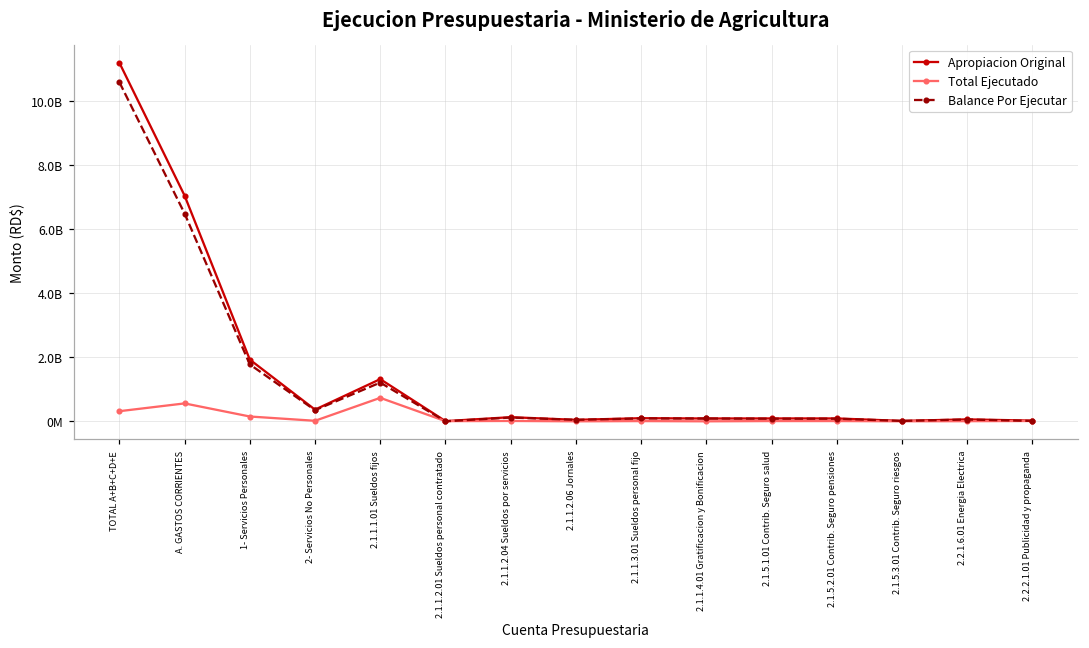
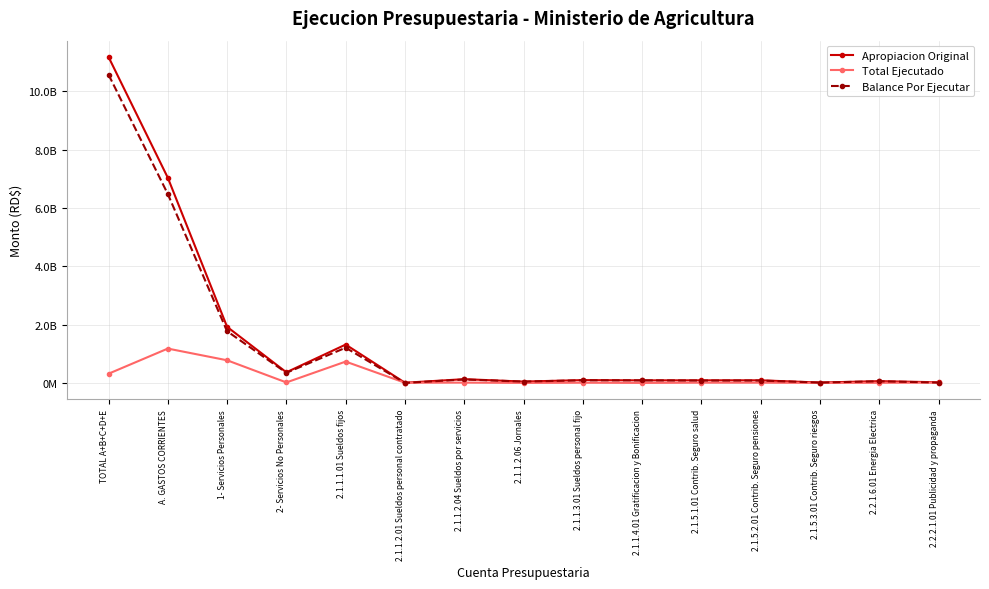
  {
    "Total Ejecutado": {
      "TOTAL A+B+C+D+E": 300000000,
-     "A. GASTOS CORRIENTES": 600000000,
-     "1- Servicios Personales": 200000000,
+     "A. GASTOS CORRIENTES": 1200000000,
+     "1- Servicios Personales": 800000000,
      "2- Servicios No Personales": 0,
      "2.1.1.1.01 Sueldos fijos": 700000000,
      "2.1.1.2.04 Sueldos por servicios": 0
    }
  }
